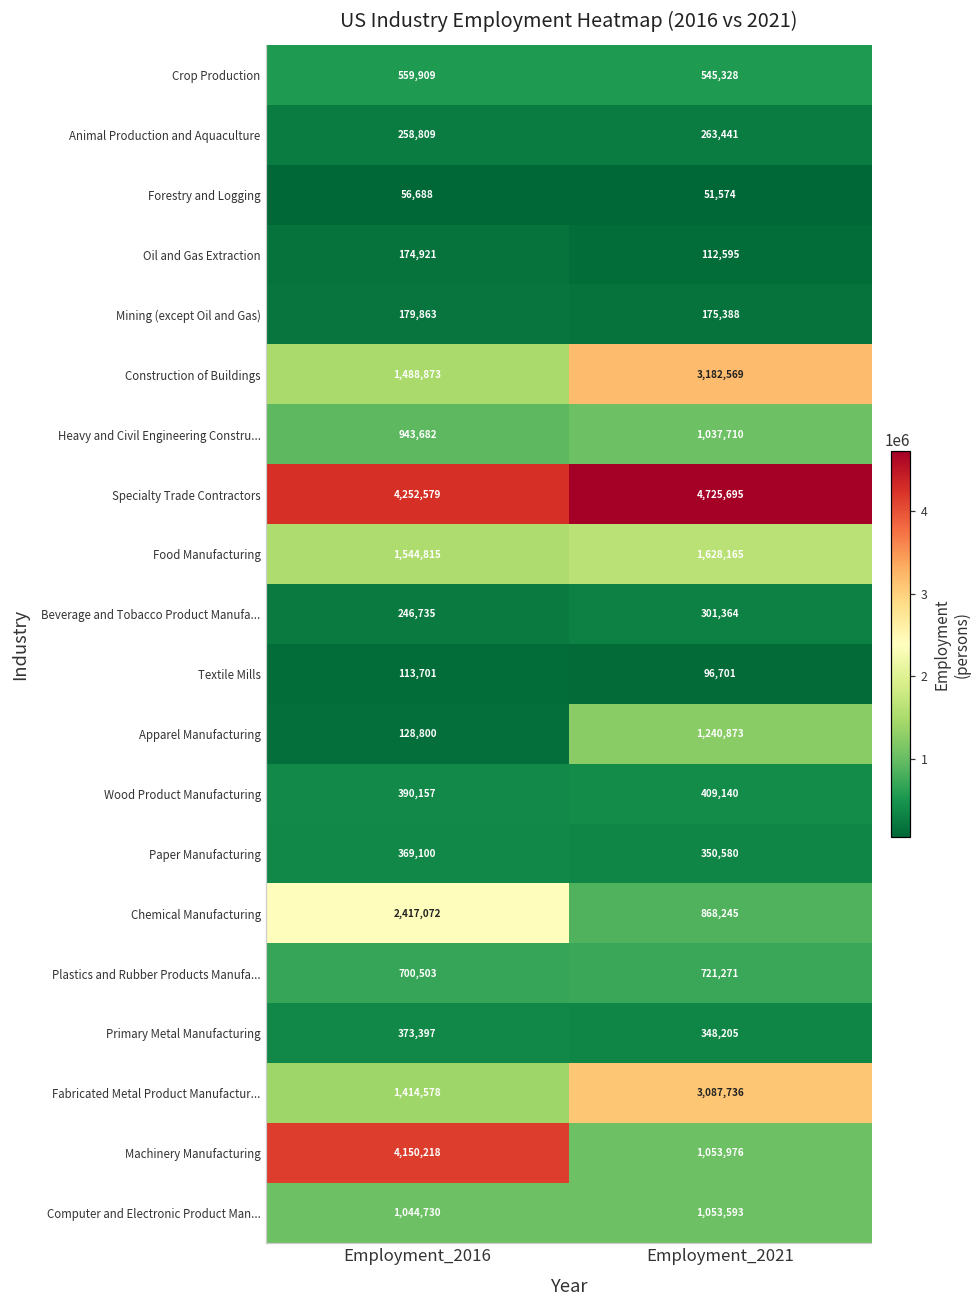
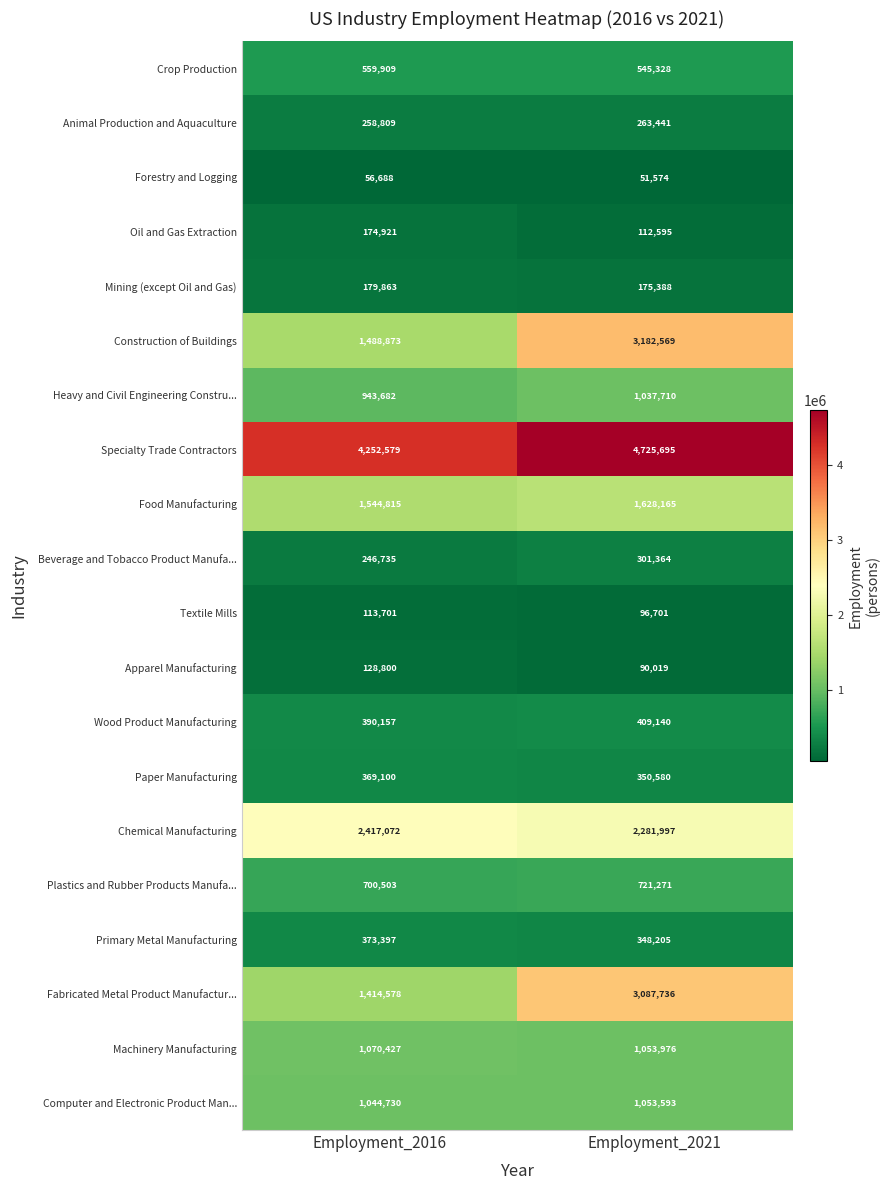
  {
    "Crop Production": {
      "Employment_2016": "559,909",
      "Employment_2021": "545,328"
    },
    "Animal Production and Aquaculture": {
      "Employment_2016": "258,809",
      "Employment_2021": "263,441"
    },
    "Forestry and Logging": {
      "Employment_2016": "56,688",
      "Employment_2021": "51,574"
    },
    "Oil and Gas Extraction": {
      "Employment_2016": "174,921",
      "Employment_2021": "112,595"
    },
    "Mining (except Oil and Gas)": {
      "Employment_2016": "179,863",
      "Employment_2021": "175,388"
    },
    "Construction of Buildings": {
      "Employment_2016": "1,488,873",
      "Employment_2021": "3,182,569"
    },
    "Heavy and Civil Engineering Constru...": {
      "Employment_2016": "943,682",
      "Employment_2021": "1,037,710"
    },
    "Specialty Trade Contractors": {
      "Employment_2016": "4,252,579",
      "Employment_2021": "4,725,695"
    },
    "Food Manufacturing": {
      "Employment_2016": "1,544,815",
      "Employment_2021": "1,628,165"
    },
    "Beverage and Tobacco Product Manufa...": {
      "Employment_2016": "246,735",
      "Employment_2021": "301,364"
    },
    "Textile Mills": {
      "Employment_2016": "113,701",
      "Employment_2021": "96,701"
    },
    "Apparel Manufacturing": {
      "Employment_2016": "128,800",
-     "Employment_2021": "1,240,873"
+     "Employment_2021": "90,019"
    },
    "Wood Product Manufacturing": {
      "Employment_2016": "390,157",
      "Employment_2021": "409,140"
    },
    "Paper Manufacturing": {
      "Employment_2016": "369,100",
      "Employment_2021": "350,580"
    },
    "Chemical Manufacturing": {
      "Employment_2016": "2,417,072",
-     "Employment_2021": "868,245"
+     "Employment_2021": "2,281,997"
    },
    "Plastics and Rubber Products Manufa...": {
      "Employment_2016": "700,503",
      "Employment_2021": "721,271"
    },
    "Primary Metal Manufacturing": {
      "Employment_2016": "373,397",
      "Employment_2021": "348,205"
    },
    "Fabricated Metal Product Manufactur...": {
      "Employment_2016": "1,414,578",
      "Employment_2021": "3,087,736"
    },
    "Machinery Manufacturing": {
-     "Employment_2016": "4,150,218",
+     "Employment_2016": "1,070,427",
      "Employment_2021": "1,053,976"
    },
    "Computer and Electronic Product Man...": {
      "Employment_2016": "1,044,730",
      "Employment_2021": "1,053,593"
    }
  }
